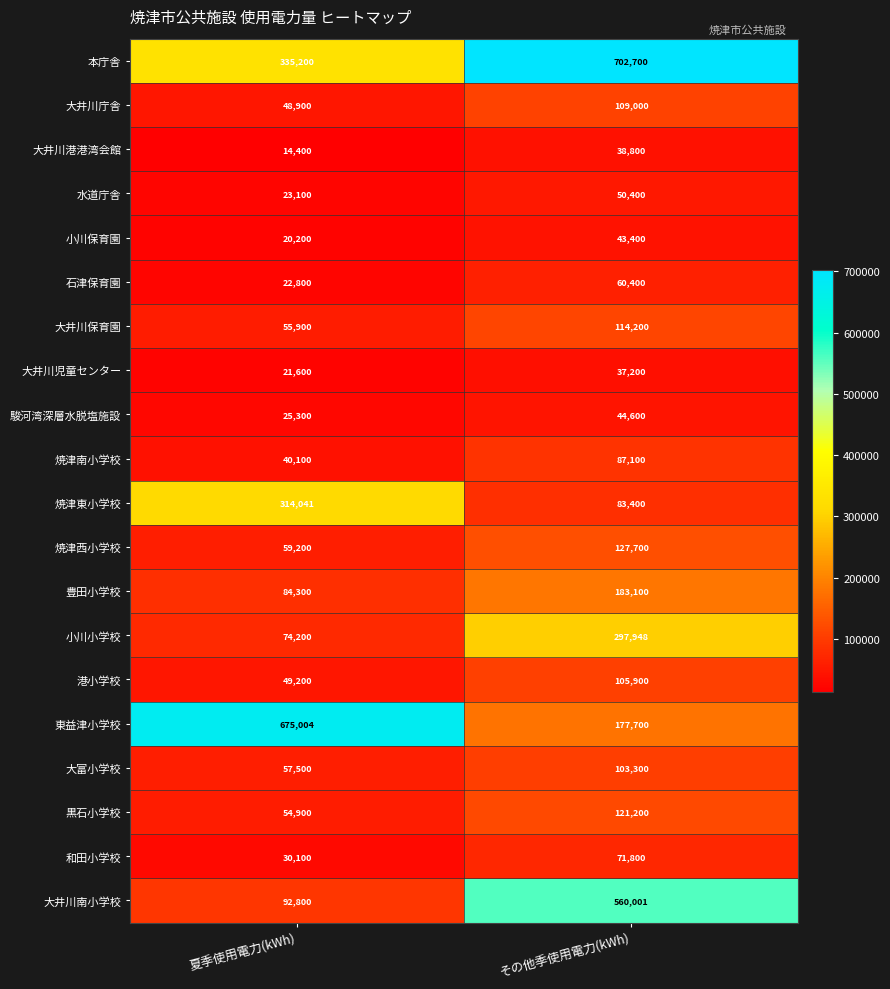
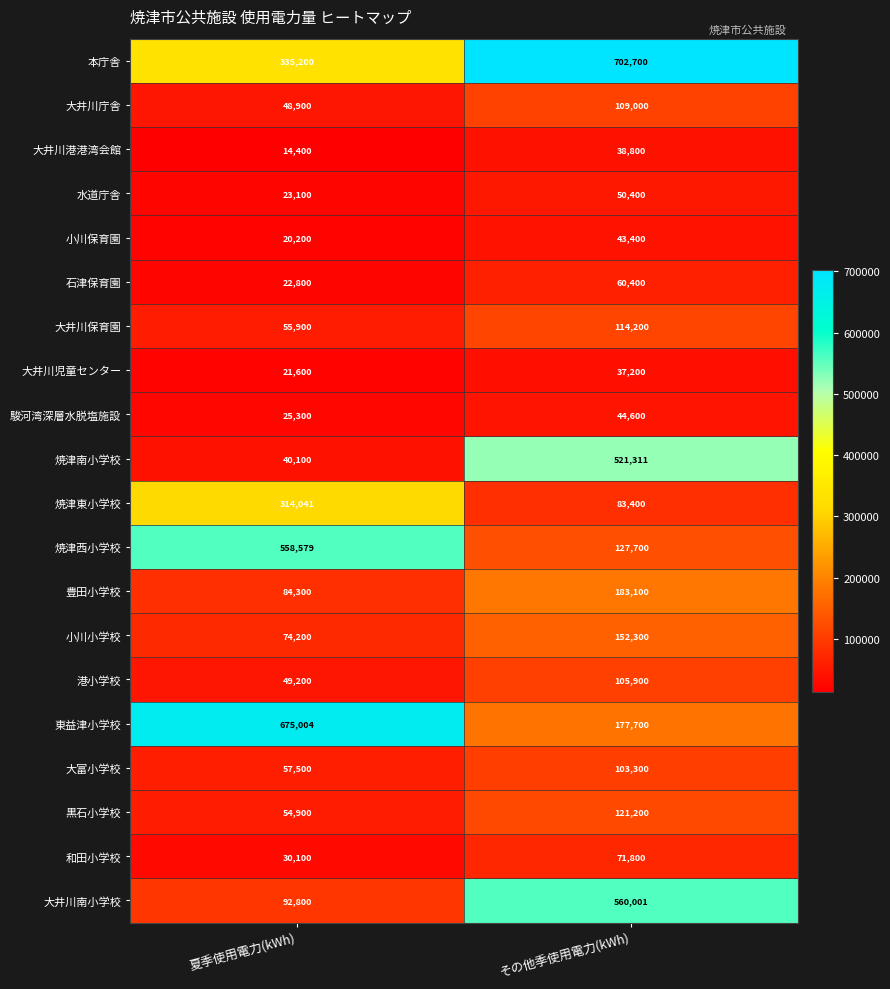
  {
    "本庁舎": {
      "夏季使用電力(kWh)": "335,200",
      "その他季使用電力(kWh)": "702,700"
    },
    "大井川庁舎": {
      "夏季使用電力(kWh)": "48,900",
      "その他季使用電力(kWh)": "109,000"
    },
    "大井川港港湾会館": {
      "夏季使用電力(kWh)": "14,400",
      "その他季使用電力(kWh)": "38,800"
    },
    "水道庁舎": {
      "夏季使用電力(kWh)": "23,100",
      "その他季使用電力(kWh)": "50,400"
    },
    "小川保育園": {
      "夏季使用電力(kWh)": "20,200",
      "その他季使用電力(kWh)": "43,400"
    },
    "石津保育園": {
      "夏季使用電力(kWh)": "22,800",
      "その他季使用電力(kWh)": "60,400"
    },
    "大井川保育園": {
      "夏季使用電力(kWh)": "55,900",
      "その他季使用電力(kWh)": "114,200"
    },
    "大井川児童センター": {
      "夏季使用電力(kWh)": "21,600",
      "その他季使用電力(kWh)": "37,200"
    },
    "駿河湾深層水脱塩施設": {
      "夏季使用電力(kWh)": "25,300",
      "その他季使用電力(kWh)": "44,600"
    },
    "焼津南小学校": {
      "夏季使用電力(kWh)": "40,100",
-     "その他季使用電力(kWh)": "87,100"
+     "その他季使用電力(kWh)": "521,311"
    },
    "焼津東小学校": {
      "夏季使用電力(kWh)": "314,041",
      "その他季使用電力(kWh)": "83,400"
    },
    "焼津西小学校": {
-     "夏季使用電力(kWh)": "59,200",
+     "夏季使用電力(kWh)": "558,579",
      "その他季使用電力(kWh)": "127,700"
    },
    "豊田小学校": {
      "夏季使用電力(kWh)": "84,300",
      "その他季使用電力(kWh)": "183,100"
    },
    "小川小学校": {
      "夏季使用電力(kWh)": "74,200",
-     "その他季使用電力(kWh)": "297,948"
+     "その他季使用電力(kWh)": "152,300"
    },
    "港小学校": {
      "夏季使用電力(kWh)": "49,200",
      "その他季使用電力(kWh)": "105,900"
    },
    "東益津小学校": {
      "夏季使用電力(kWh)": "675,004",
      "その他季使用電力(kWh)": "177,700"
    },
    "大富小学校": {
      "夏季使用電力(kWh)": "57,500",
      "その他季使用電力(kWh)": "103,300"
    },
    "黒石小学校": {
      "夏季使用電力(kWh)": "54,900",
      "その他季使用電力(kWh)": "121,200"
    },
    "和田小学校": {
      "夏季使用電力(kWh)": "30,100",
      "その他季使用電力(kWh)": "71,800"
    },
    "大井川南小学校": {
      "夏季使用電力(kWh)": "92,800",
      "その他季使用電力(kWh)": "560,001"
    }
  }
